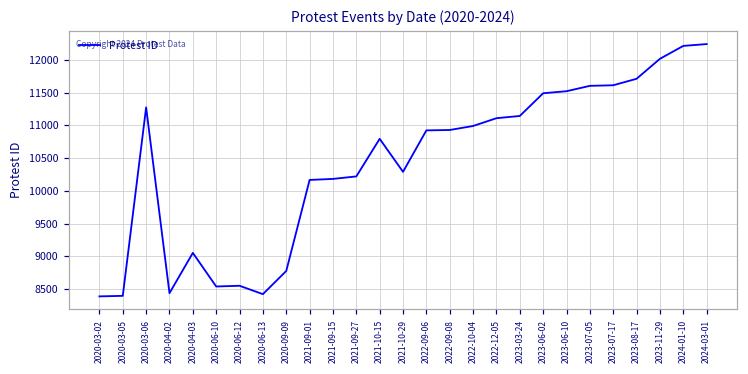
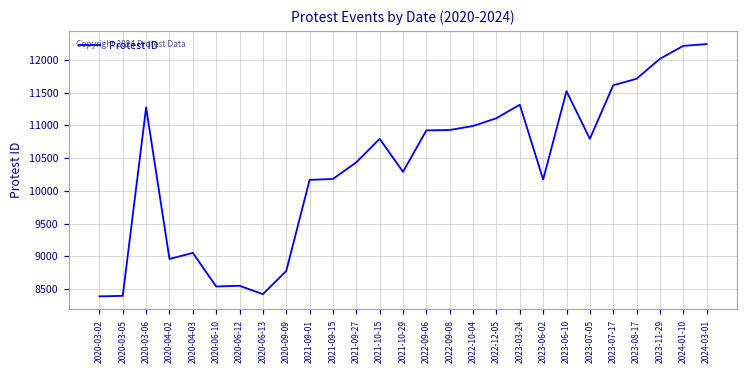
  {
    "2020-03-02": 8400,
    "2020-03-05": 8400,
    "2020-03-06": 11300,
-   "2020-04-02": 8400,
+   "2020-04-02": 9000,
    "2020-04-03": 9100,
    "2020-06-10": 8500,
    "2020-06-12": 8600,
    "2020-06-13": 8400,
    "2020-09-09": 8800,
    "2021-09-01": 10200,
    "2021-09-15": 10200,
-   "2021-09-27": 10200,
+   "2021-09-27": 10400,
    "2021-10-15": 10800,
    "2021-10-29": 10300,
    "2022-09-06": 10900,
    "2022-09-08": 10900,
    "2022-10-04": 11000,
    "2022-12-05": 11100,
-   "2023-03-24": 11100,
-   "2023-06-02": 11500,
+   "2023-03-24": 11300,
+   "2023-06-02": 10200,
    "2023-06-10": 11500,
-   "2023-07-05": 11600,
+   "2023-07-05": 10800,
    "2023-07-17": 11600,
    "2023-08-17": 11700,
    "2023-11-29": 12000,
    "2024-01-10": 12200,
    "2024-03-01": 12200
  }
